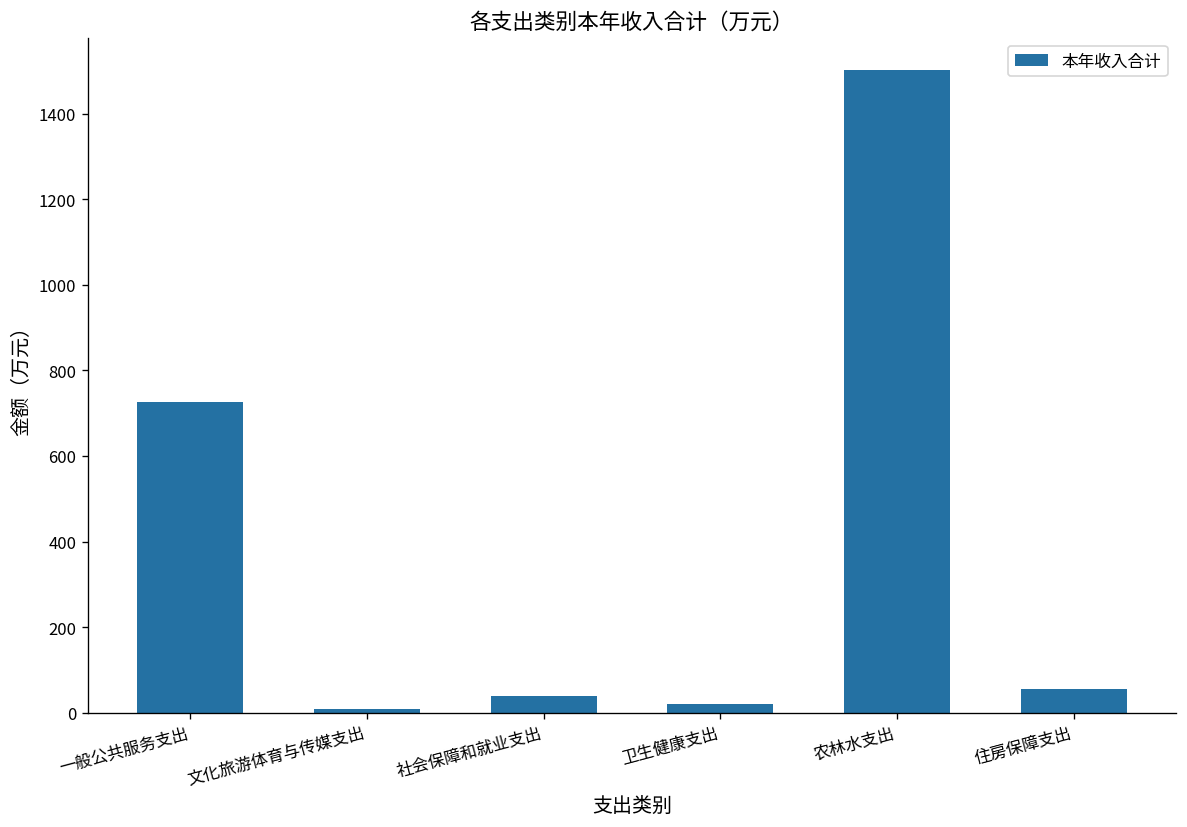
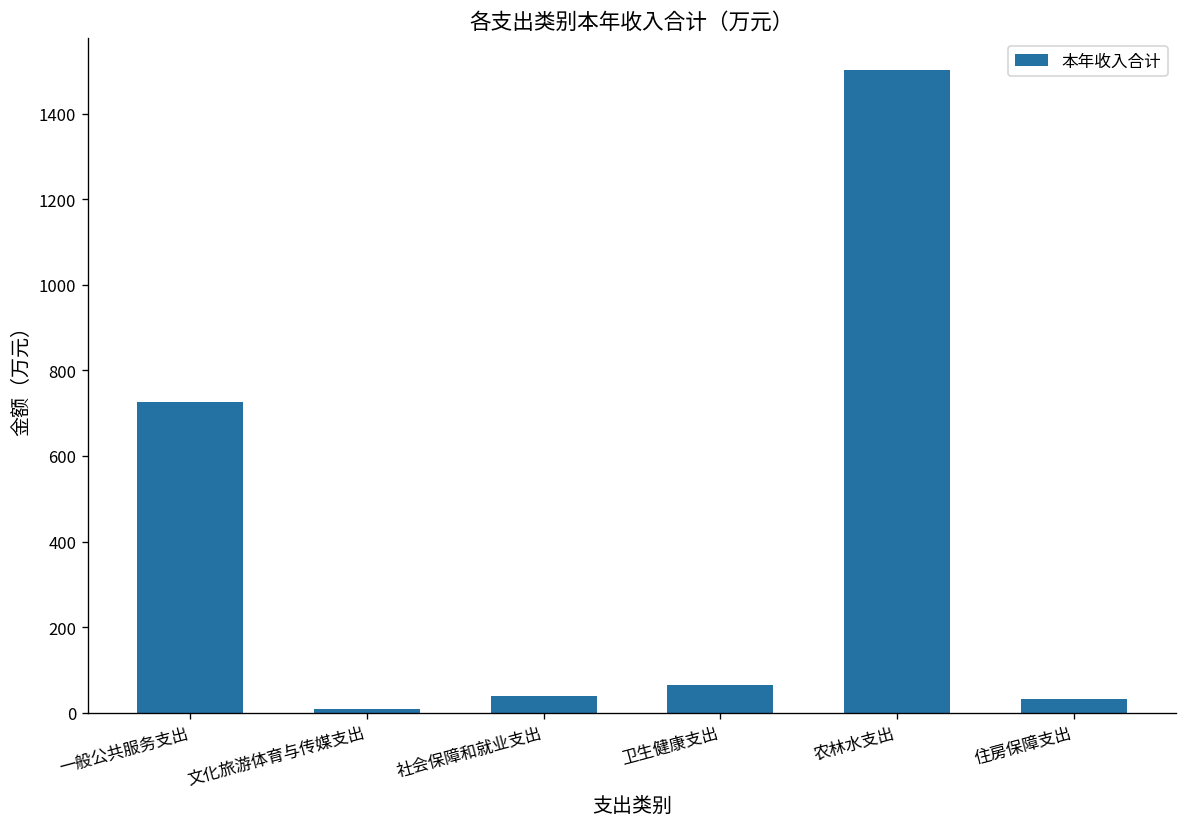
  {
    "一般公共服务支出": 730,
    "文化旅游体育与传媒支出": 10,
    "社会保障和就业支出": 40,
-   "卫生健康支出": 20,
+   "卫生健康支出": 60,
    "农林水支出": 1500,
-   "住房保障支出": 60
+   "住房保障支出": 30
  }
